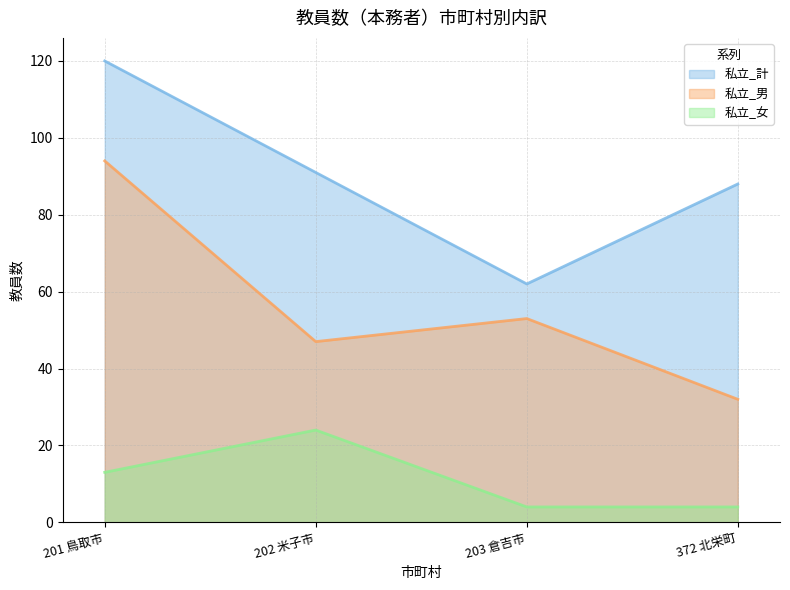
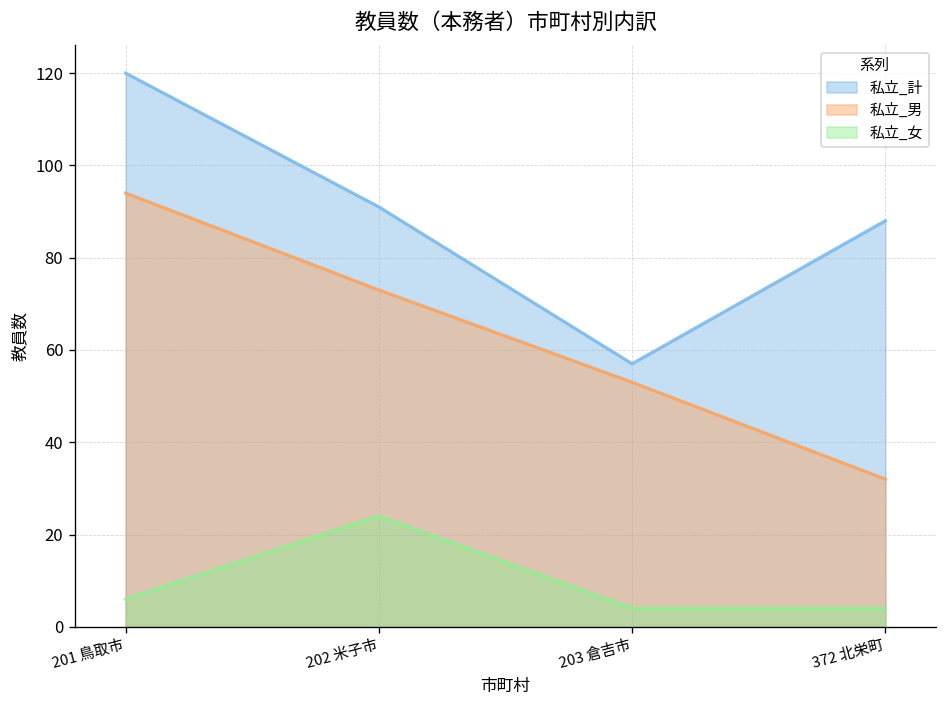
  {
    "私立_計": {
      "201 鳥取市": 120,
      "202 米子市": 91,
-     "203 倉吉市": 62,
+     "203 倉吉市": 57,
      "372 北栄町": 88
    },
    "私立_男": {
      "201 鳥取市": 94,
-     "202 米子市": 47,
+     "202 米子市": 73,
      "203 倉吉市": 53,
      "372 北栄町": 32
    },
    "私立_女": {
-     "201 鳥取市": 13,
+     "201 鳥取市": 6,
      "202 米子市": 24,
      "203 倉吉市": 4,
      "372 北栄町": 4
    }
  }
